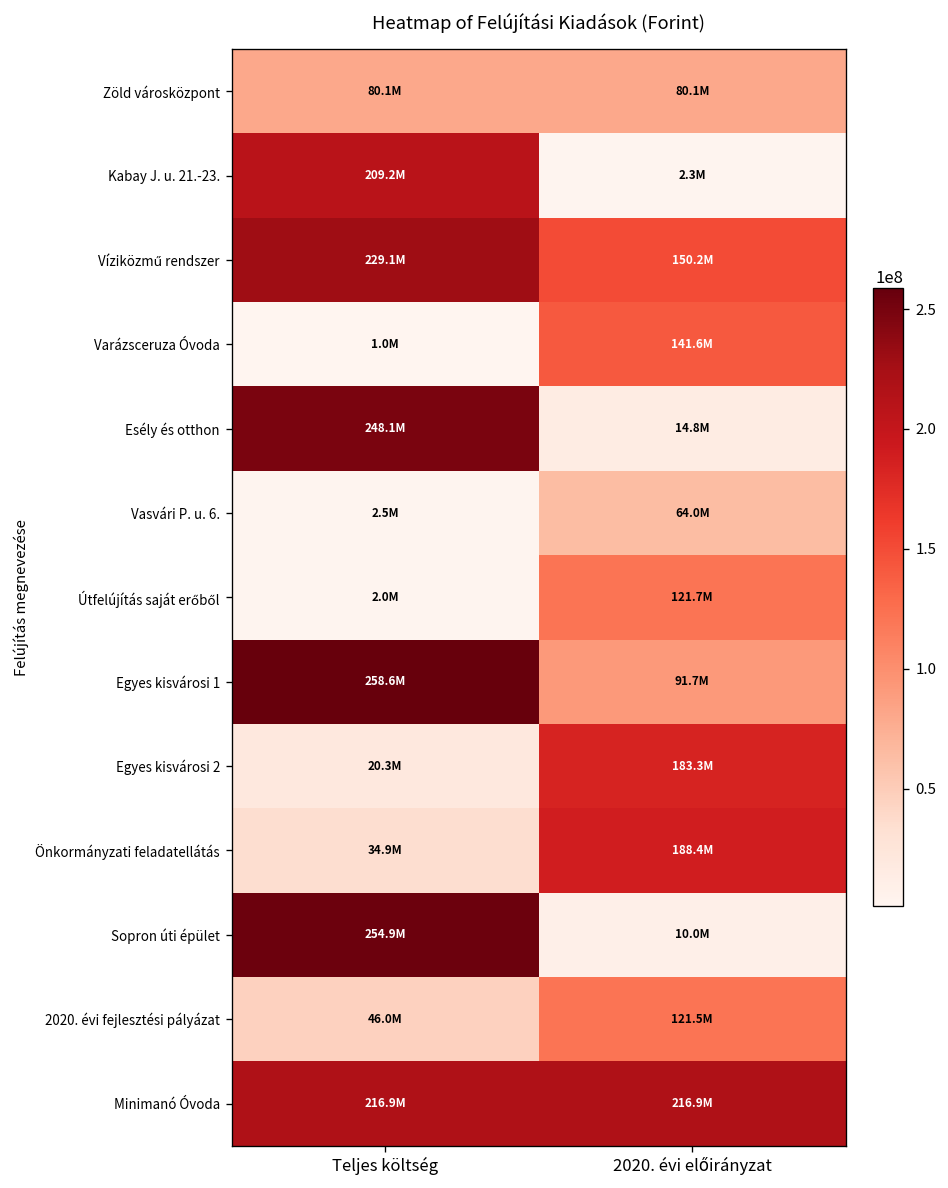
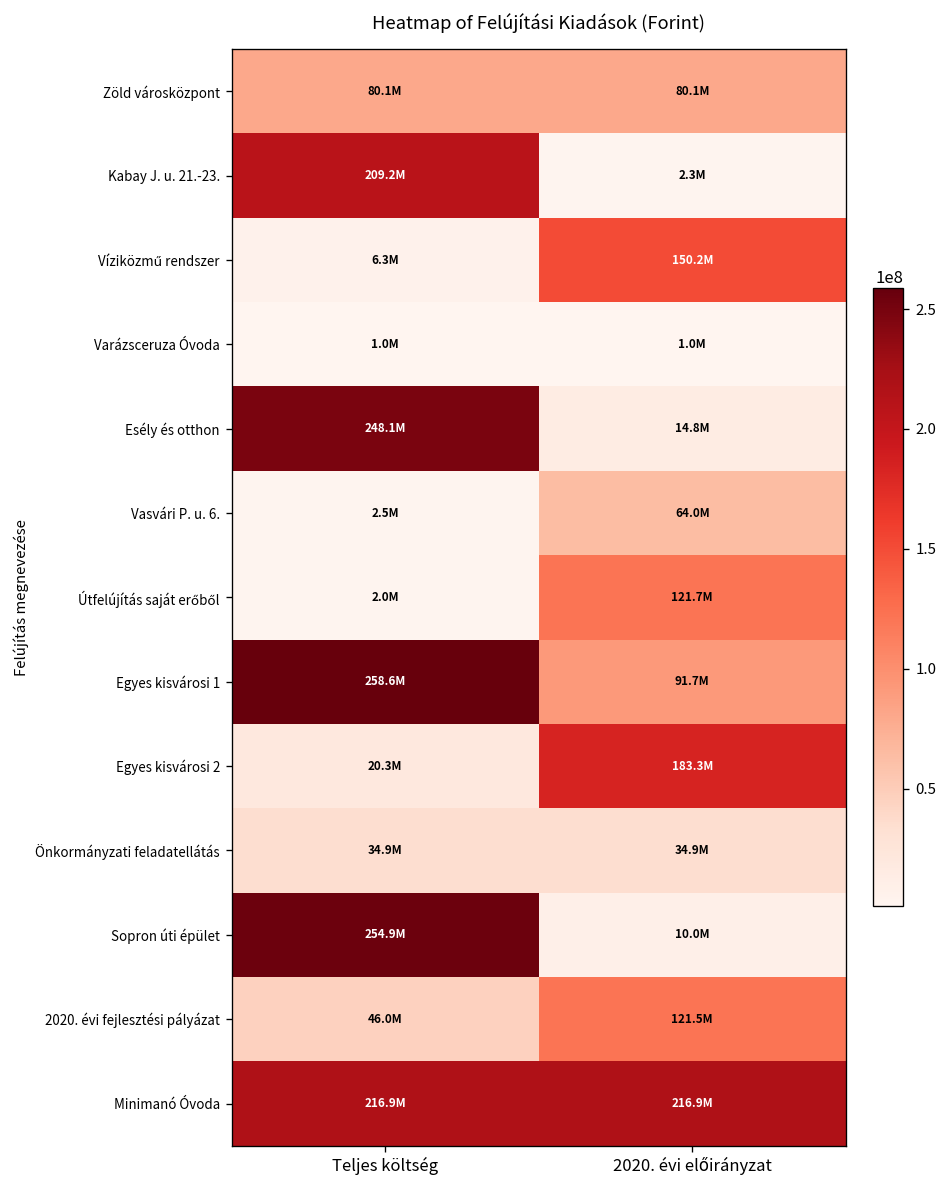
  {
    "Zöld városközpont": {
      "Teljes költség": "80.1M",
      "2020. évi előirányzat": "80.1M"
    },
    "Kabay J. u. 21.-23.": {
      "Teljes költség": "209.2M",
      "2020. évi előirányzat": "2.3M"
    },
    "Víziközmű rendszer": {
-     "Teljes költség": "229.1M",
+     "Teljes költség": "6.3M",
      "2020. évi előirányzat": "150.2M"
    },
    "Varázsceruza Óvoda": {
      "Teljes költség": "1.0M",
-     "2020. évi előirányzat": "141.6M"
+     "2020. évi előirányzat": "1.0M"
    },
    "Esély és otthon": {
      "Teljes költség": "248.1M",
      "2020. évi előirányzat": "14.8M"
    },
    "Vasvári P. u. 6.": {
      "Teljes költség": "2.5M",
      "2020. évi előirányzat": "64.0M"
    },
    "Útfelújítás saját erőből": {
      "Teljes költség": "2.0M",
      "2020. évi előirányzat": "121.7M"
    },
    "Egyes kisvárosi 1": {
      "Teljes költség": "258.6M",
      "2020. évi előirányzat": "91.7M"
    },
    "Egyes kisvárosi 2": {
      "Teljes költség": "20.3M",
      "2020. évi előirányzat": "183.3M"
    },
    "Önkormányzati feladatellátás": {
      "Teljes költség": "34.9M",
-     "2020. évi előirányzat": "188.4M"
+     "2020. évi előirányzat": "34.9M"
    },
    "Sopron úti épület": {
      "Teljes költség": "254.9M",
      "2020. évi előirányzat": "10.0M"
    },
    "2020. évi fejlesztési pályázat": {
      "Teljes költség": "46.0M",
      "2020. évi előirányzat": "121.5M"
    },
    "Minimanó Óvoda": {
      "Teljes költség": "216.9M",
      "2020. évi előirányzat": "216.9M"
    }
  }
